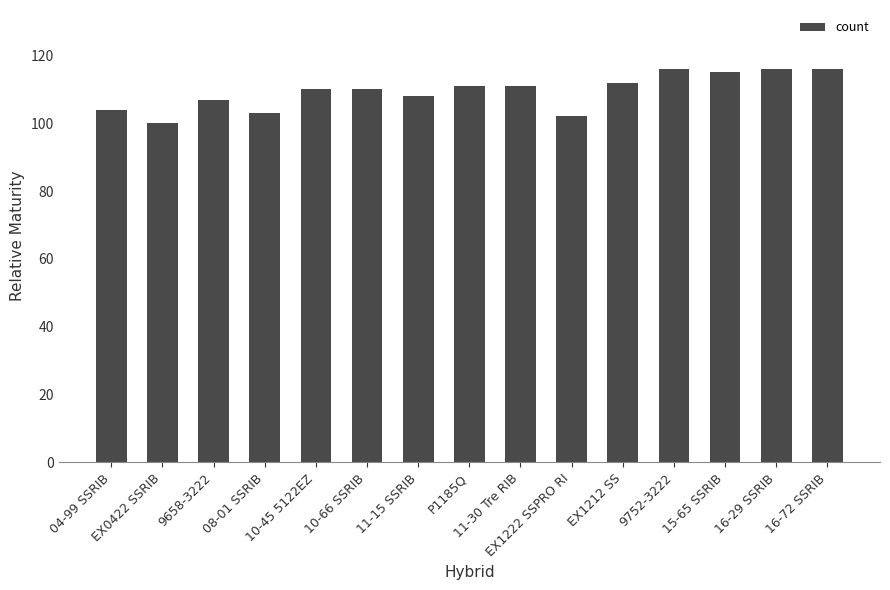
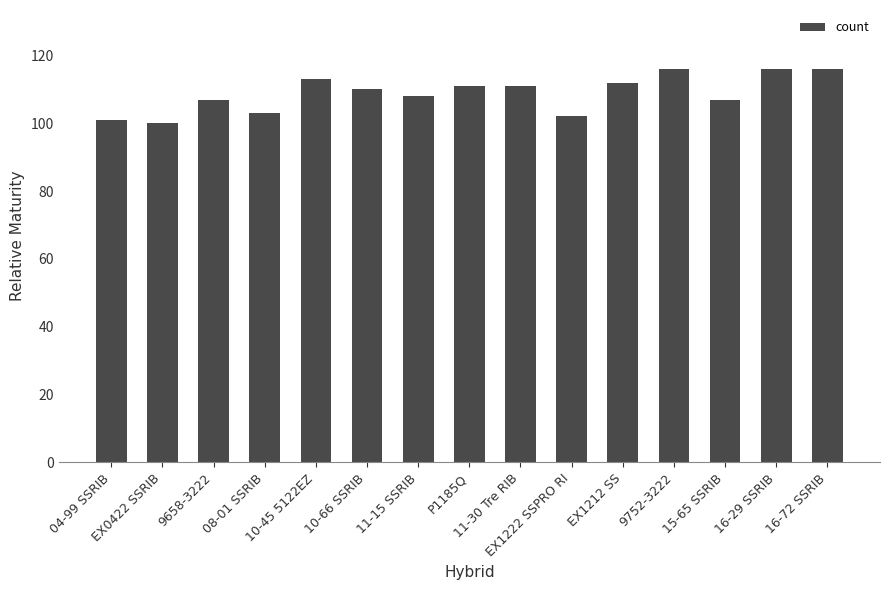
  {
-   "04-99 SSRIB": 104,
+   "04-99 SSRIB": 101,
    "EX0422 SSRIB": 100,
    "9658-3222": 107,
    "08-01 SSRIB": 103,
-   "10-45 5122EZ": 110,
+   "10-45 5122EZ": 113,
    "10-66 SSRIB": 110,
    "11-15 SSRIB": 108,
    "P1185Q": 111,
    "11-30 Tre RIB": 111,
    "EX1222 SSPRO RI": 102,
    "EX1212 SS": 112,
    "9752-3222": 116,
-   "15-65 SSRIB": 115,
+   "15-65 SSRIB": 107,
    "16-29 SSRIB": 116,
    "16-72 SSRIB": 116
  }
